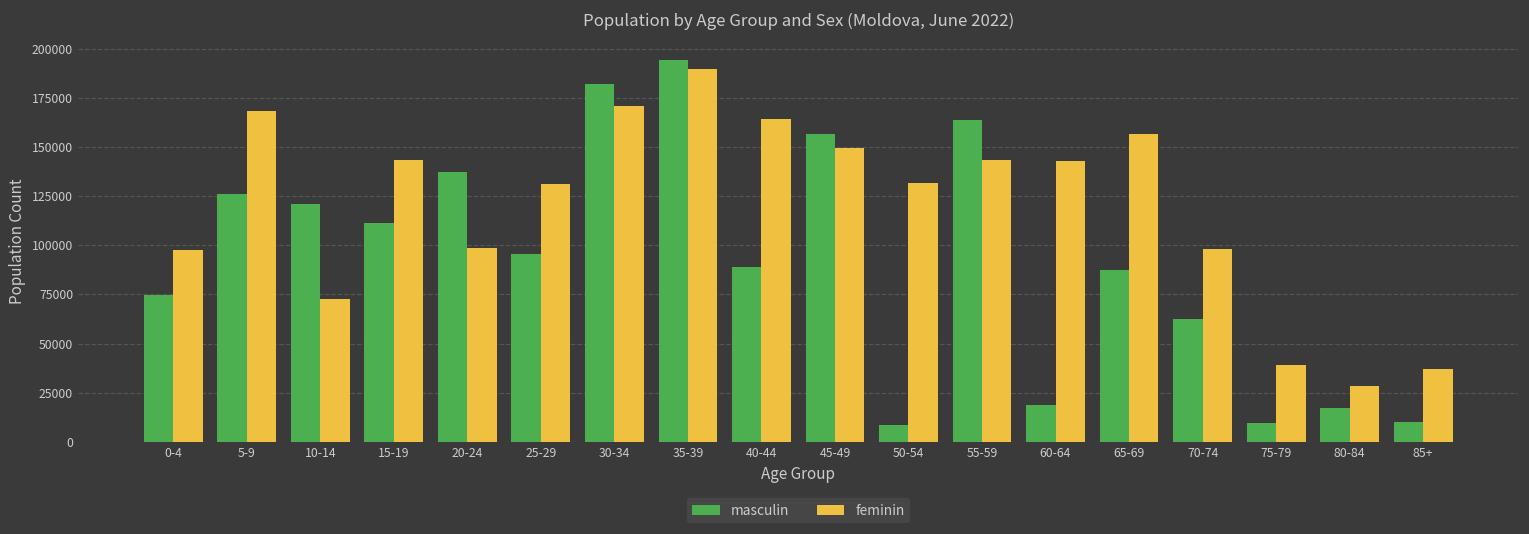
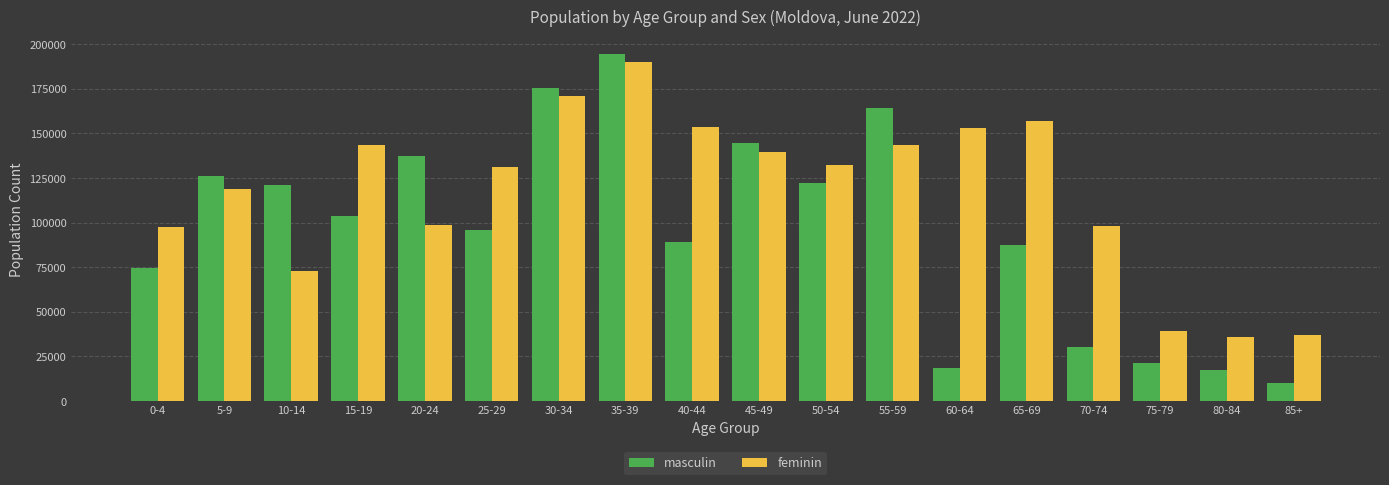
  {
    "masculin": {
      "0-4": 75000,
      "5-9": 126000,
      "10-14": 121000,
-     "15-19": 111000,
+     "15-19": 104000,
      "20-24": 137000,
      "25-29": 96000,
-     "30-34": 182000,
+     "30-34": 175000,
      "35-39": 195000,
      "40-44": 89000,
-     "45-49": 157000,
-     "50-54": 9000,
+     "45-49": 144000,
+     "50-54": 122000,
      "55-59": 164000,
      "60-64": 19000,
      "65-69": 87000,
-     "70-74": 62000,
-     "75-79": 9000,
+     "70-74": 30000,
+     "75-79": 22000,
      "80-84": 17000,
      "85+": 10000
    },
    "feminin": {
      "0-4": 98000,
-     "5-9": 168000,
+     "5-9": 119000,
      "10-14": 73000,
      "15-19": 143000,
      "20-24": 99000,
      "25-29": 131000,
      "30-34": 171000,
      "35-39": 190000,
-     "40-44": 164000,
-     "45-49": 149000,
+     "40-44": 154000,
+     "45-49": 140000,
      "50-54": 132000,
      "55-59": 144000,
-     "60-64": 143000,
+     "60-64": 153000,
      "65-69": 157000,
      "70-74": 98000,
      "75-79": 39000,
-     "80-84": 29000,
+     "80-84": 36000,
      "85+": 37000
    }
  }
